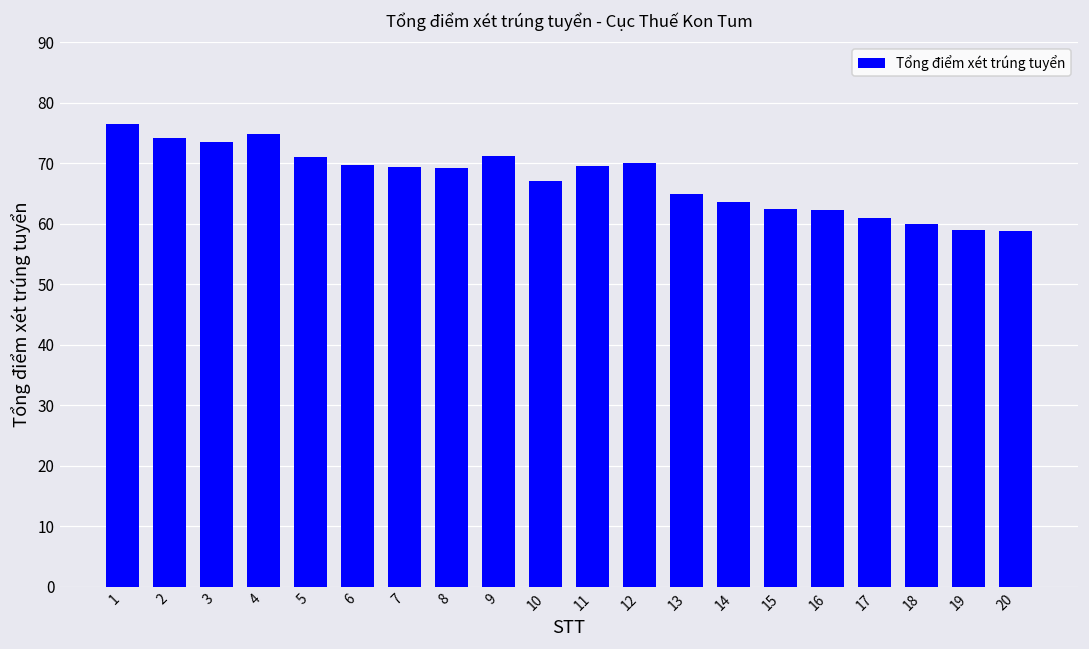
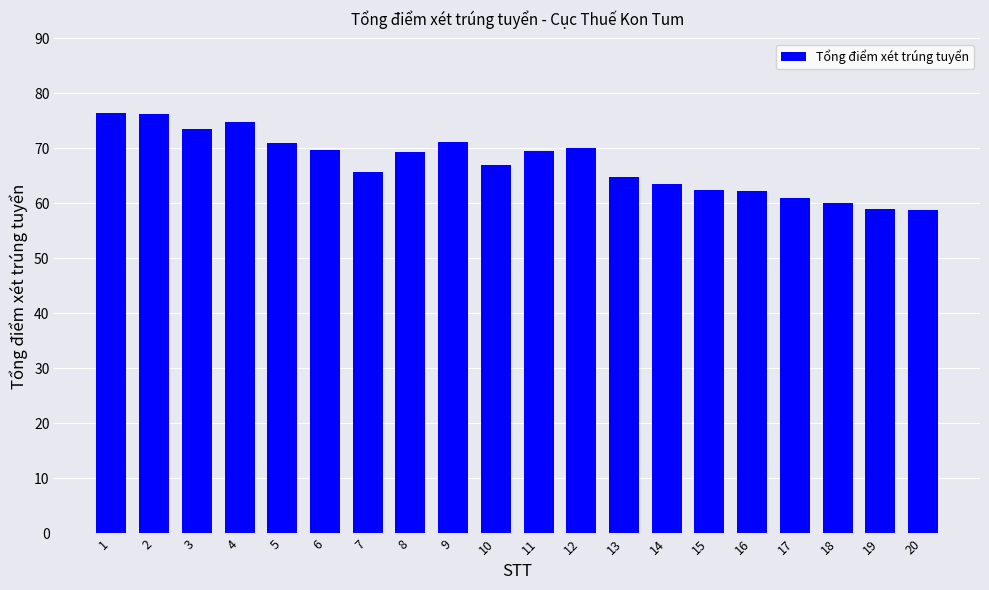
  {
    "1": 77,
-   "2": 74,
+   "2": 76,
    "3": 74,
    "4": 75,
    "5": 71,
    "6": 70,
-   "7": 69,
+   "7": 66,
    "8": 69,
    "9": 71,
    "10": 67,
    "11": 70,
    "12": 70,
    "13": 65,
    "14": 64,
    "15": 62,
    "16": 62,
    "17": 61,
    "18": 60,
    "19": 59,
    "20": 59
  }
